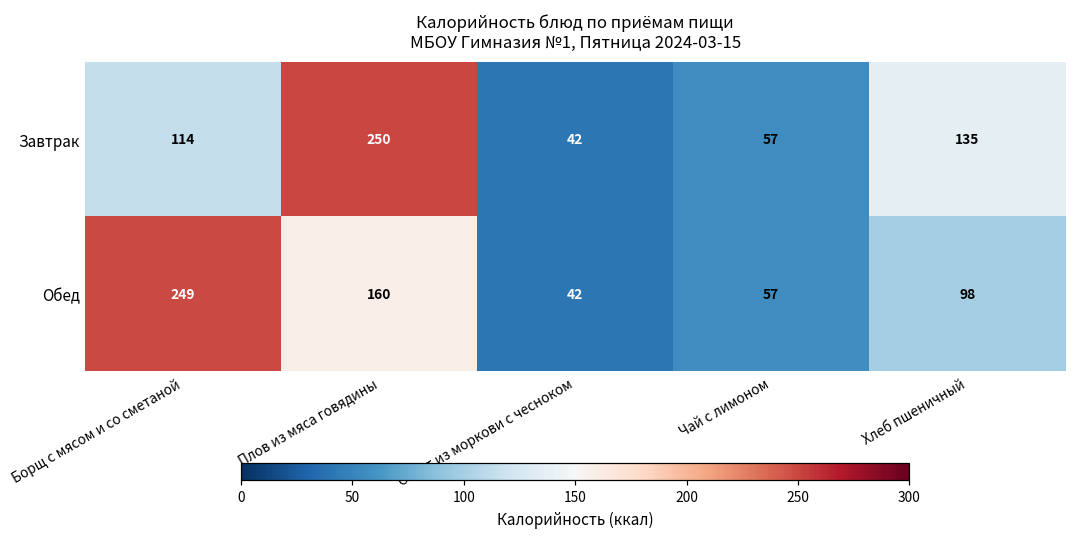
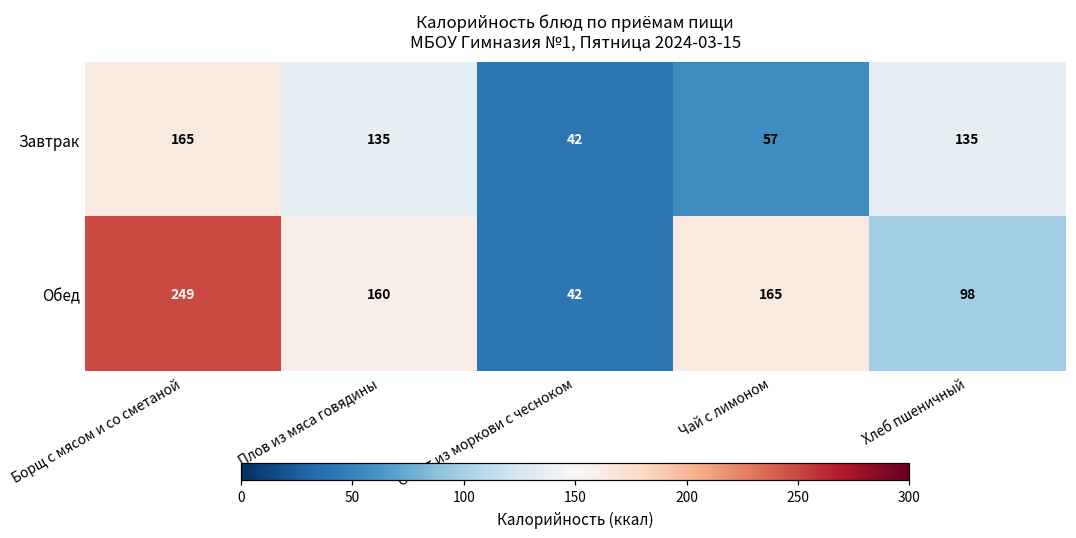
  {
    "Завтрак": {
-     "Борщ с мясом и со сметаной": 114,
-     "Плов из мяса говядины": 250,
+     "Борщ с мясом и со сметаной": 165,
+     "Плов из мяса говядины": 135,
      "Салат из моркови с чесноком": 42,
      "Чай с лимоном": 57,
      "Хлеб пшеничный": 135
    },
    "Обед": {
      "Борщ с мясом и со сметаной": 249,
      "Плов из мяса говядины": 160,
      "Салат из моркови с чесноком": 42,
-     "Чай с лимоном": 57,
+     "Чай с лимоном": 165,
      "Хлеб пшеничный": 98
    }
  }
